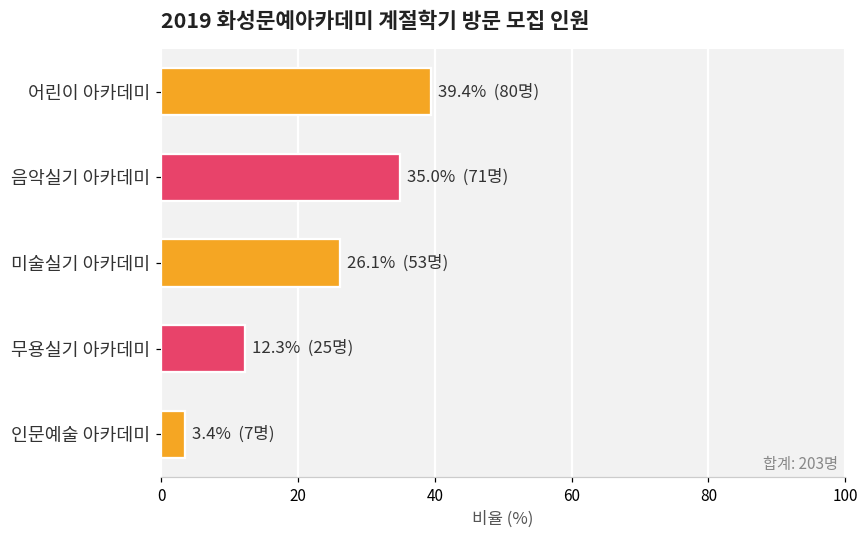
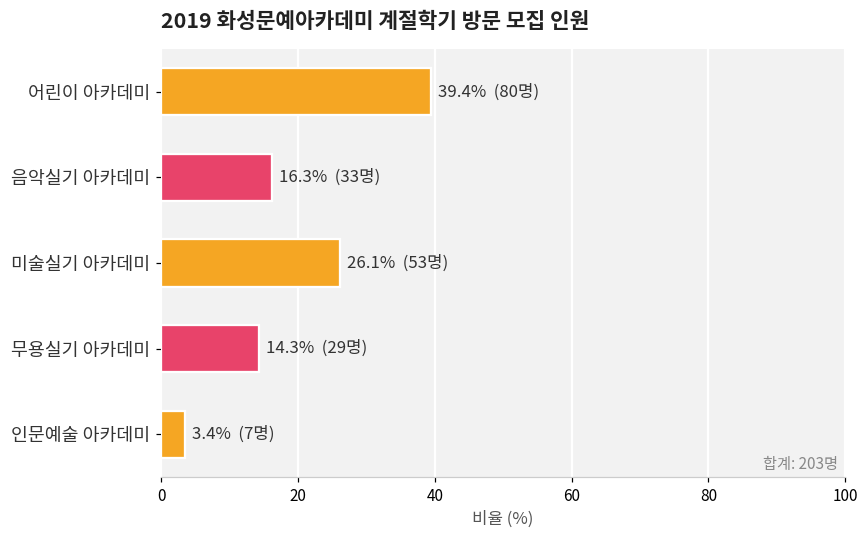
  {
    "어린이 아카데미": "39.4%",
-   "음악실기 아카데미": "35.0% (71명)",
+   "음악실기 아카데미": "16.3% (33명)",
    "미술실기 아카데미": "26.1%",
-   "무용실기 아카데미": "12.3% (25명)",
+   "무용실기 아카데미": "14.3% (29명)",
    "인문예술 아카데미": "3.4%"
  }
